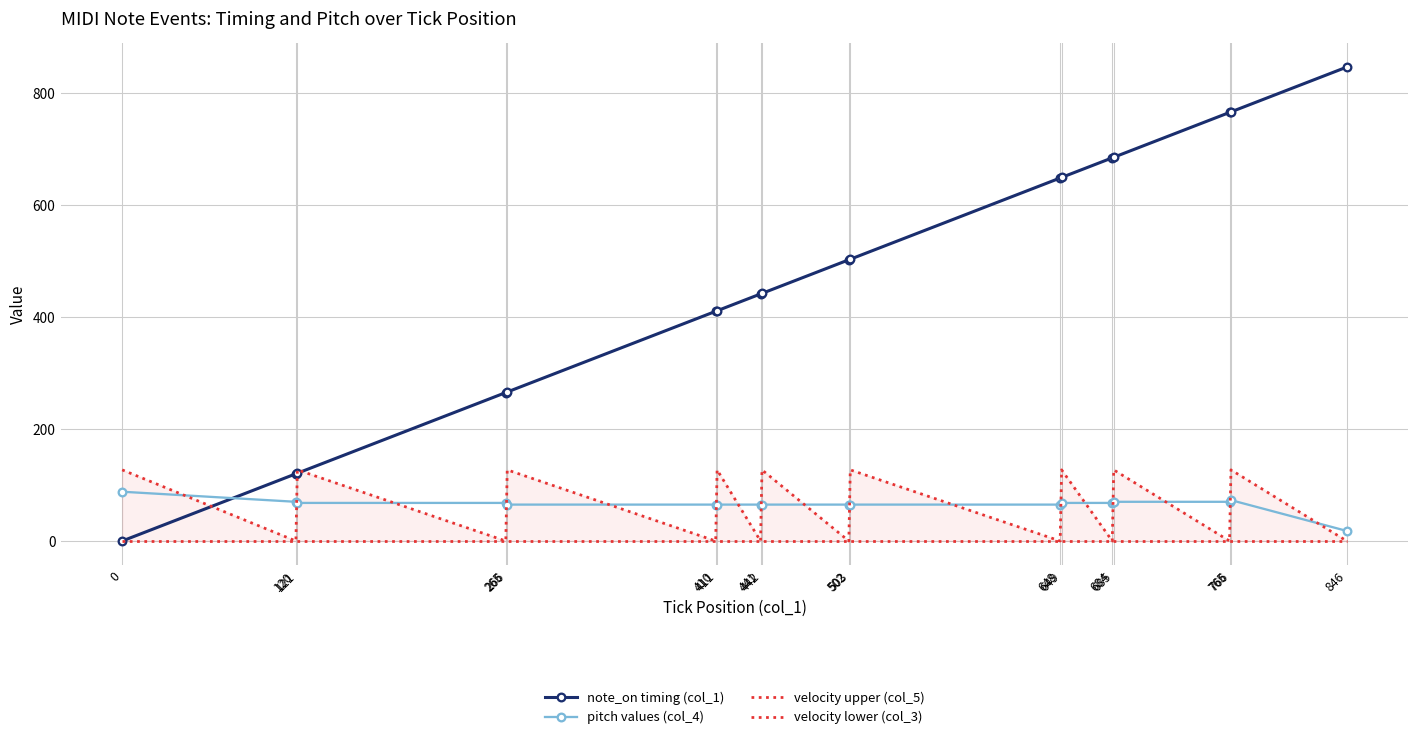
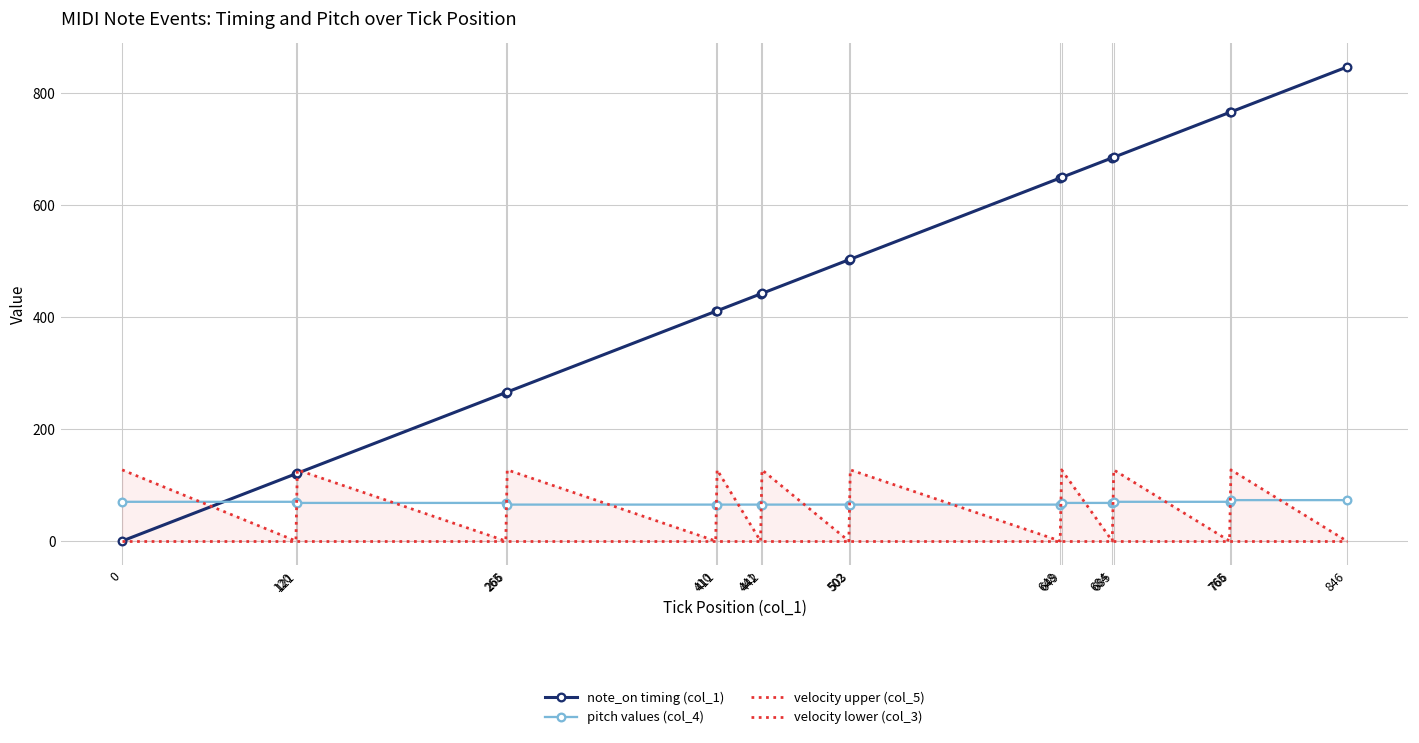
  {
    "note_on timing (col_1)": {
      "120": 120,
      "121": 120,
      "265": 270,
      "266": 270,
      "410": 410,
      "411": 410,
      "441": 440,
      "442": 440,
      "502": 500,
      "503": 500,
      "648": 650,
      "649": 650,
      "684": 680,
      "685": 690,
      "765": 770,
      "766": 770,
      "846": 850
    },
    "pitch values (col_4)": {
-     "0": 90,
+     "0": 70,
      "120": 70,
      "121": 70,
      "265": 70,
      "266": 70,
      "410": 70,
      "411": 70,
      "441": 70,
      "442": 70,
      "502": 70,
      "503": 70,
      "648": 70,
      "649": 70,
      "684": 70,
      "685": 70,
      "765": 70,
      "766": 70,
-     "846": 20
+     "846": 70
    }
  }
